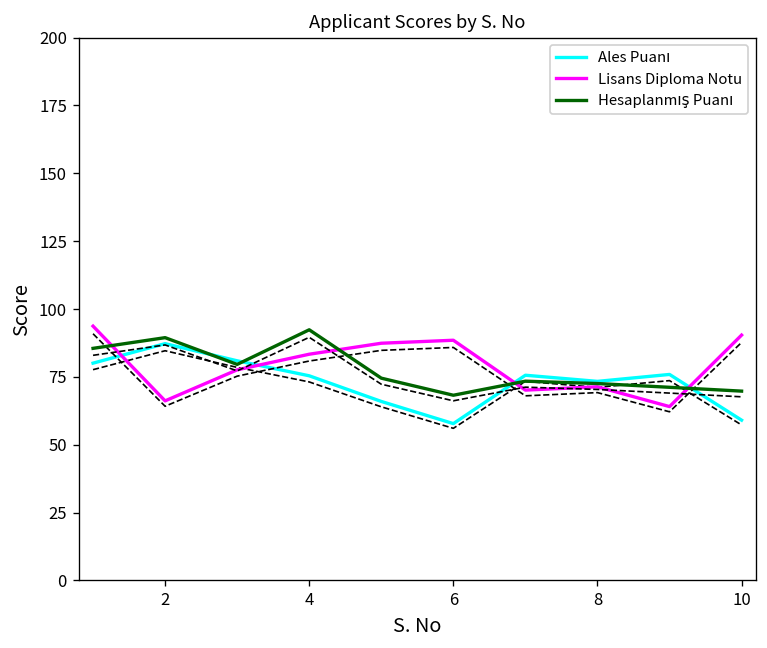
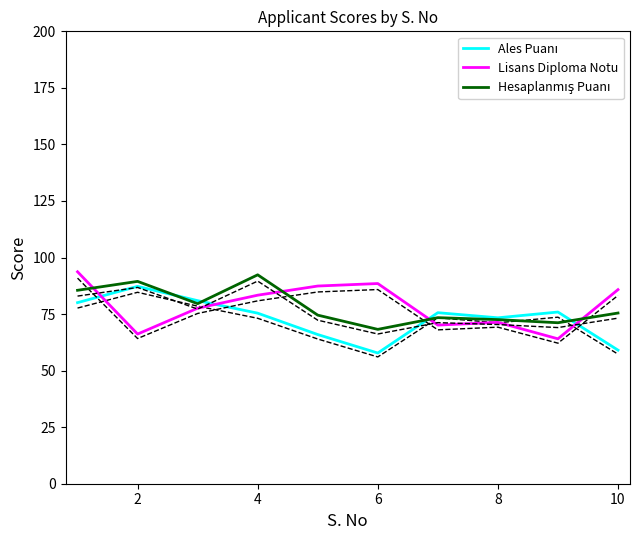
  {
    "Ales Puanı": {
      "4": 75,
      "6": 58,
      "10": 59
    },
    "Lisans Diploma Notu": {
      "2": 66,
      "4": 83,
      "6": 89,
-     "10": 90
+     "10": 86
    },
    "Hesaplanmış Puanı": {
      "2": 89,
      "4": 92,
      "6": 68,
-     "10": 70
+     "10": 75
    }
  }
